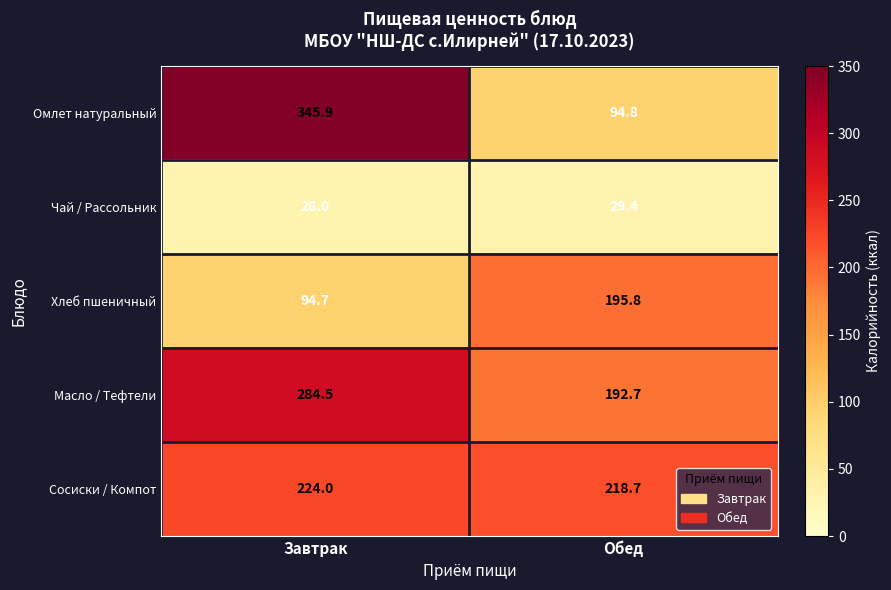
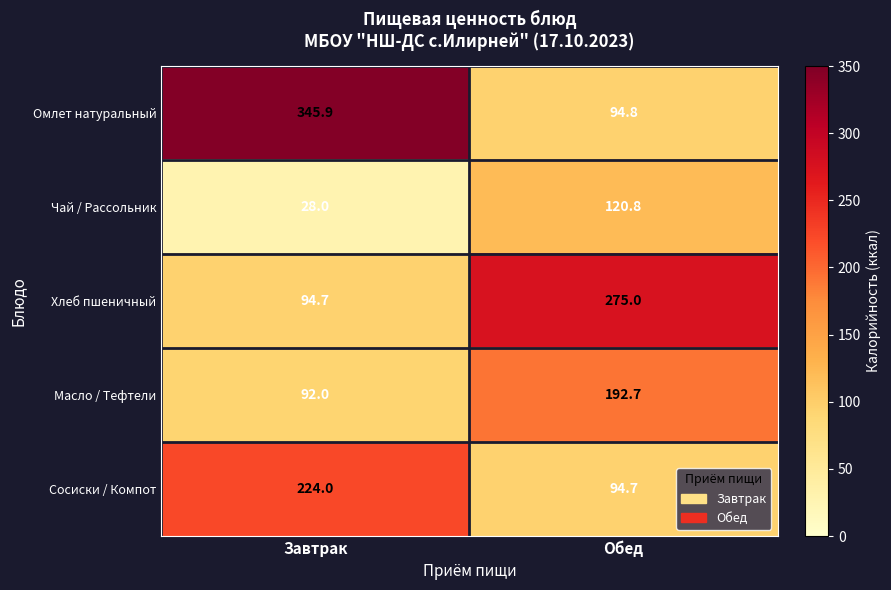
  {
    "Омлет натуральный": {
      "Завтрак": 345.9,
      "Обед": 94.8
    },
    "Чай / Рассольник": {
      "Завтрак": 28.0,
-     "Обед": 29.4
+     "Обед": 120.8
    },
    "Хлеб пшеничный": {
      "Завтрак": 94.7,
-     "Обед": 195.8
+     "Обед": 275.0
    },
    "Масло / Тефтели": {
-     "Завтрак": 284.5,
+     "Завтрак": 92.0,
      "Обед": 192.7
    },
    "Сосиски / Компот": {
      "Завтрак": 224.0,
-     "Обед": 218.7
+     "Обед": 94.7
    }
  }
